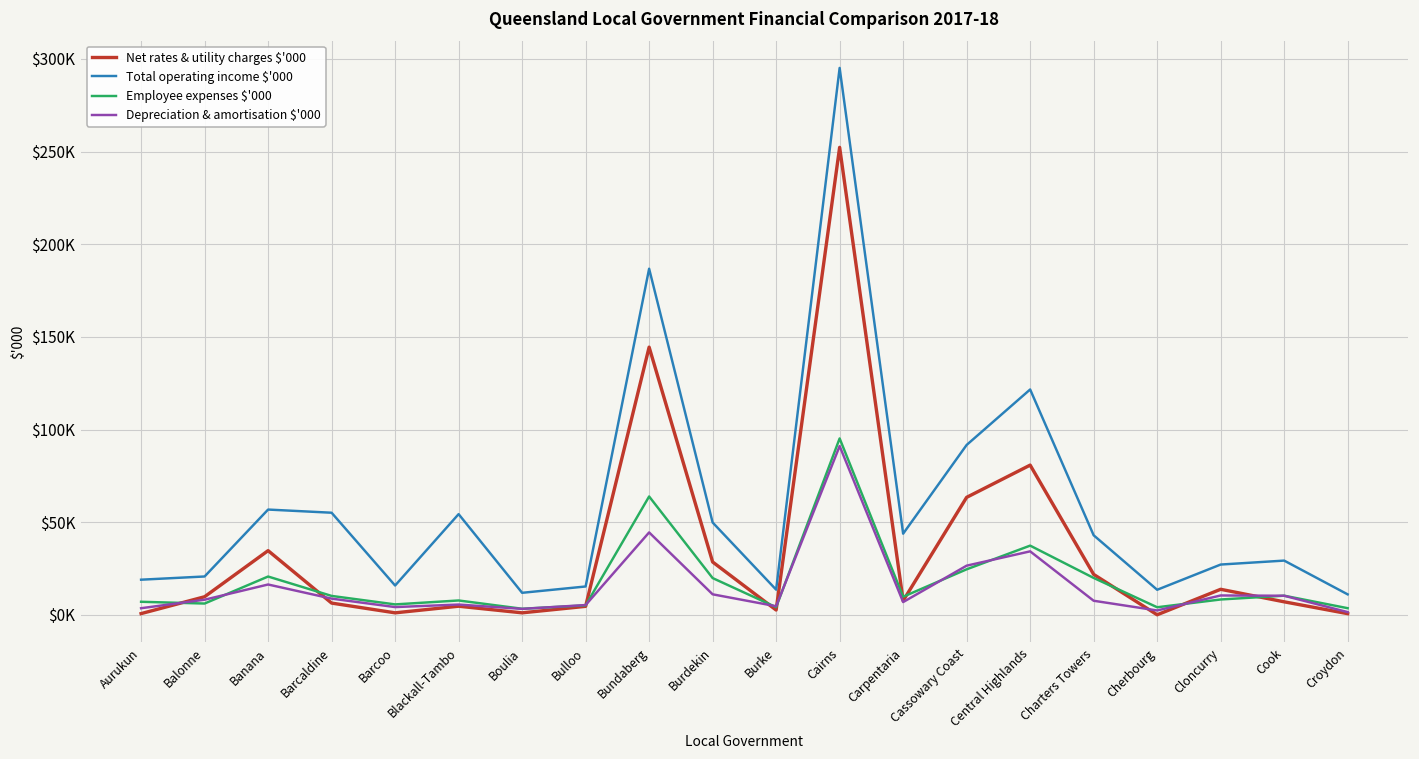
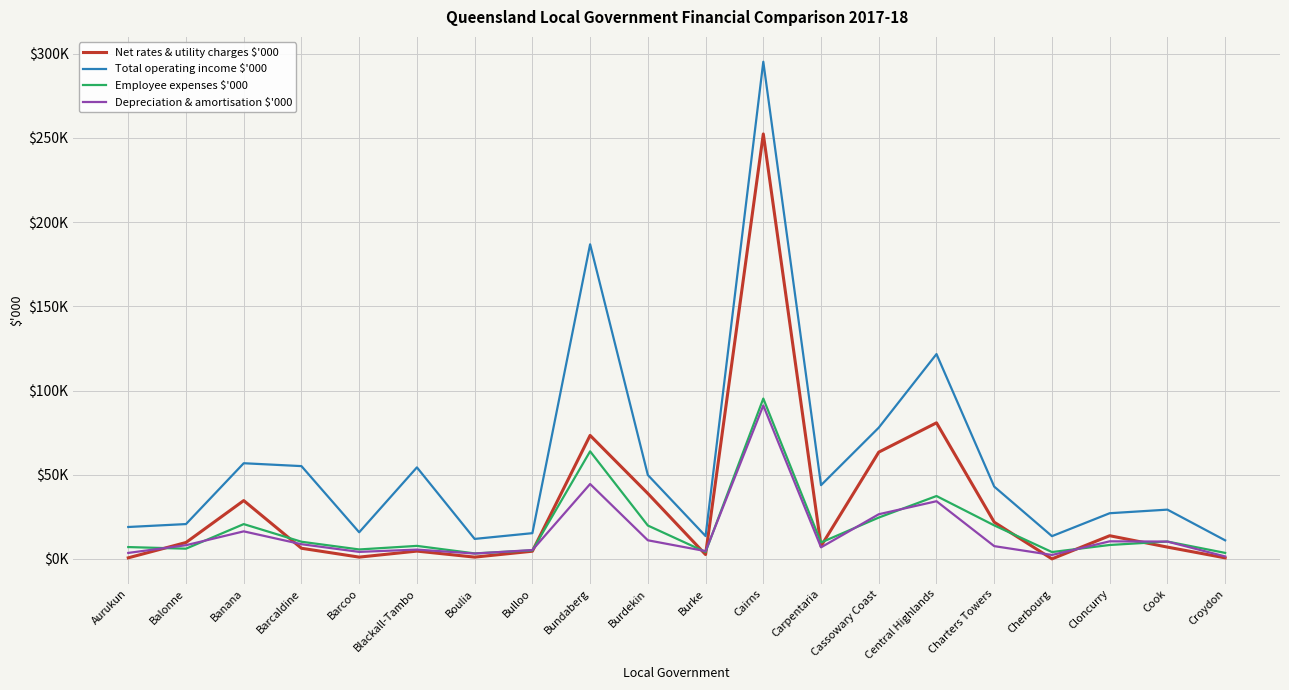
  {
    "Net rates & utility charges $'000": {
      "Aurukun": "$1000",
      "Balonne": "$10000",
      "Banana": "$35000",
      "Barcaldine": "$6000",
      "Barcoo": "$1000",
      "Boulia": "$1000",
-     "Bundaberg": "$144000",
-     "Burdekin": "$29000",
+     "Bundaberg": "$73000",
+     "Burdekin": "$39000",
      "Burke": "$3000",
      "Cairns": "$252000",
      "Cassowary Coast": "$63000",
      "Central Highlands": "$81000",
      "Charters Towers": "$22000",
      "Cherbourg": "$0",
      "Cloncurry": "$14000",
      "Cook": "$7000"
    },
    "Total operating income $'000": {
      "Aurukun": "$19000",
      "Balonne": "$21000",
      "Banana": "$57000",
      "Barcaldine": "$55000",
      "Barcoo": "$16000",
      "Blackall-Tambo": "$54000",
      "Boulia": "$12000",
      "Bulloo": "$15000",
      "Bundaberg": "$187000",
      "Burdekin": "$50000",
      "Burke": "$14000",
      "Cairns": "$295000",
      "Carpentaria": "$44000",
-     "Cassowary Coast": "$92000",
+     "Cassowary Coast": "$78000",
      "Central Highlands": "$122000",
      "Charters Towers": "$43000",
      "Cherbourg": "$14000",
      "Cloncurry": "$27000",
      "Cook": "$29000",
      "Croydon": "$11000"
    },
    "Employee expenses $'000": {
      "Aurukun": "$7000",
      "Balonne": "$6000",
      "Banana": "$21000",
      "Blackall-Tambo": "$8000",
      "Bundaberg": "$64000",
      "Burdekin": "$20000",
      "Cairns": "$95000",
      "Carpentaria": "$10000",
      "Cassowary Coast": "$25000",
      "Central Highlands": "$37000",
      "Charters Towers": "$20000",
      "Cherbourg": "$4000",
      "Cloncurry": "$8000",
      "Croydon": "$4000"
    },
    "Depreciation & amortisation $'000": {
      "Aurukun": "$4000",
      "Balonne": "$8000",
      "Banana": "$16000",
      "Bundaberg": "$44000",
      "Burdekin": "$11000",
      "Cairns": "$91000",
      "Cassowary Coast": "$27000",
      "Central Highlands": "$34000",
      "Charters Towers": "$8000",
      "Cherbourg": "$2000",
      "Cloncurry": "$10000"
    }
  }
